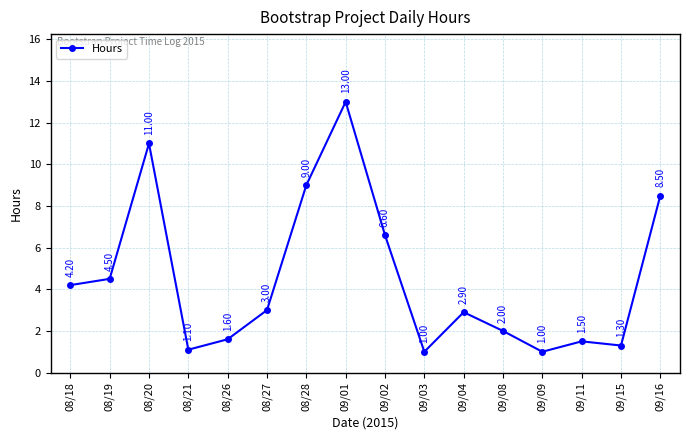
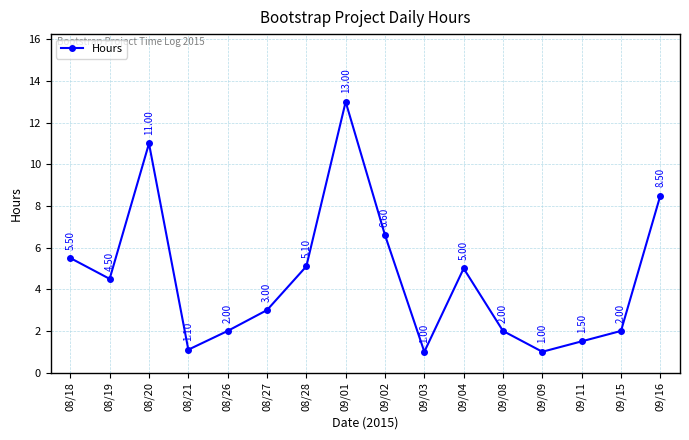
  {
-   "08/18": 4.20,
+   "08/18": 5.50,
    "08/19": 4.50,
    "08/20": 11.00,
    "08/21": 1.10,
-   "08/26": 1.60,
+   "08/26": 2.00,
    "08/27": 3.00,
-   "08/28": 9.00,
+   "08/28": 5.10,
    "09/01": 13.00,
    "09/02": 6.60,
    "09/03": 1.00,
-   "09/04": 2.90,
+   "09/04": 5.00,
    "09/08": 2.00,
    "09/09": 1.00,
    "09/11": 1.50,
-   "09/15": 1.30,
+   "09/15": 2.00,
    "09/16": 8.50
  }
